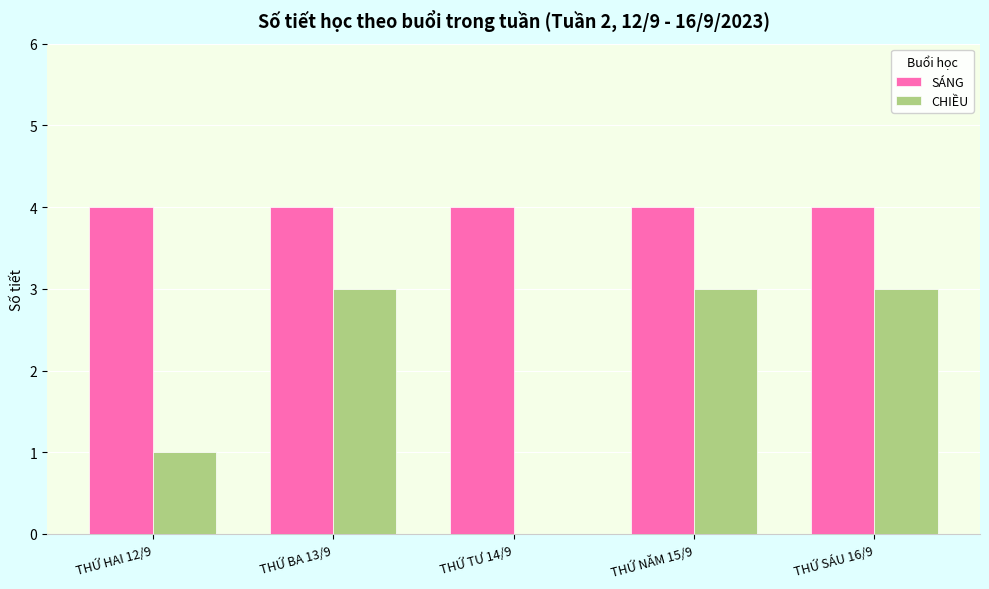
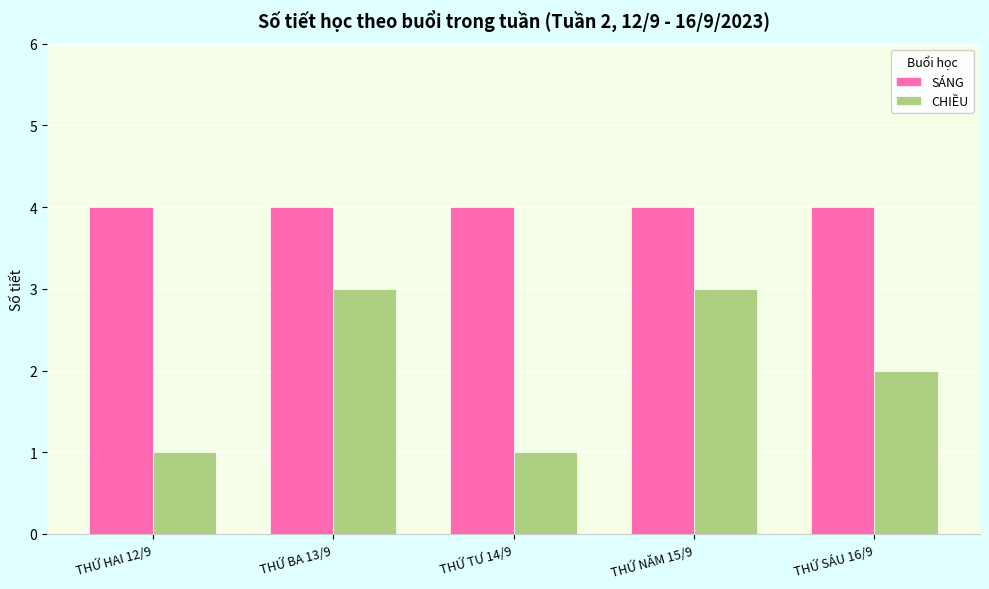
  {
    "SÁNG": {
      "THỨ HAI 12/9": 4,
      "THỨ BA 13/9": 4,
      "THỨ TƯ 14/9": 4,
      "THỨ NĂM 15/9": 4,
      "THỨ SÁU 16/9": 4
    },
    "CHIỀU": {
      "THỨ HAI 12/9": 1,
      "THỨ BA 13/9": 3,
-     "THỨ TƯ 14/9": 0,
+     "THỨ TƯ 14/9": 1,
      "THỨ NĂM 15/9": 3,
-     "THỨ SÁU 16/9": 3
+     "THỨ SÁU 16/9": 2
    }
  }
